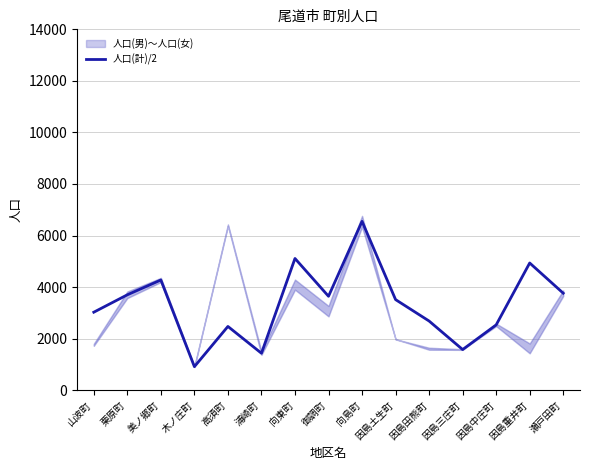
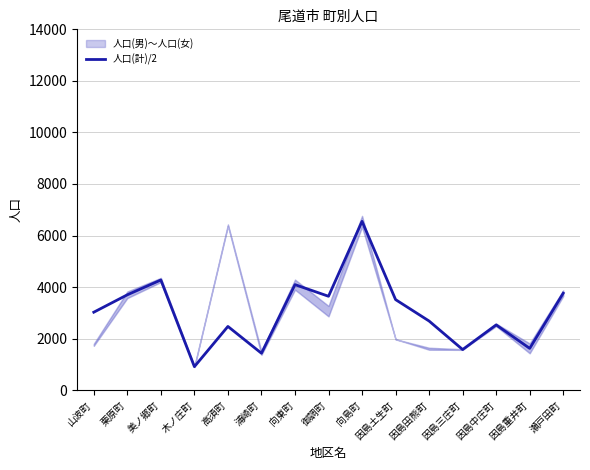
  {
    "人口(計)/2": {
      "山波町": 3000,
      "栗原町": 3700,
      "高須町": 2500,
-     "向東町": 5100,
+     "向東町": 4100,
      "御調町": 3600,
      "向島町": 6600,
      "因島土生町": 3500,
      "因島田熊町": 2700,
-     "因島重井町": 4900,
+     "因島重井町": 1600,
      "瀬戸田町": 3800
    }
  }
